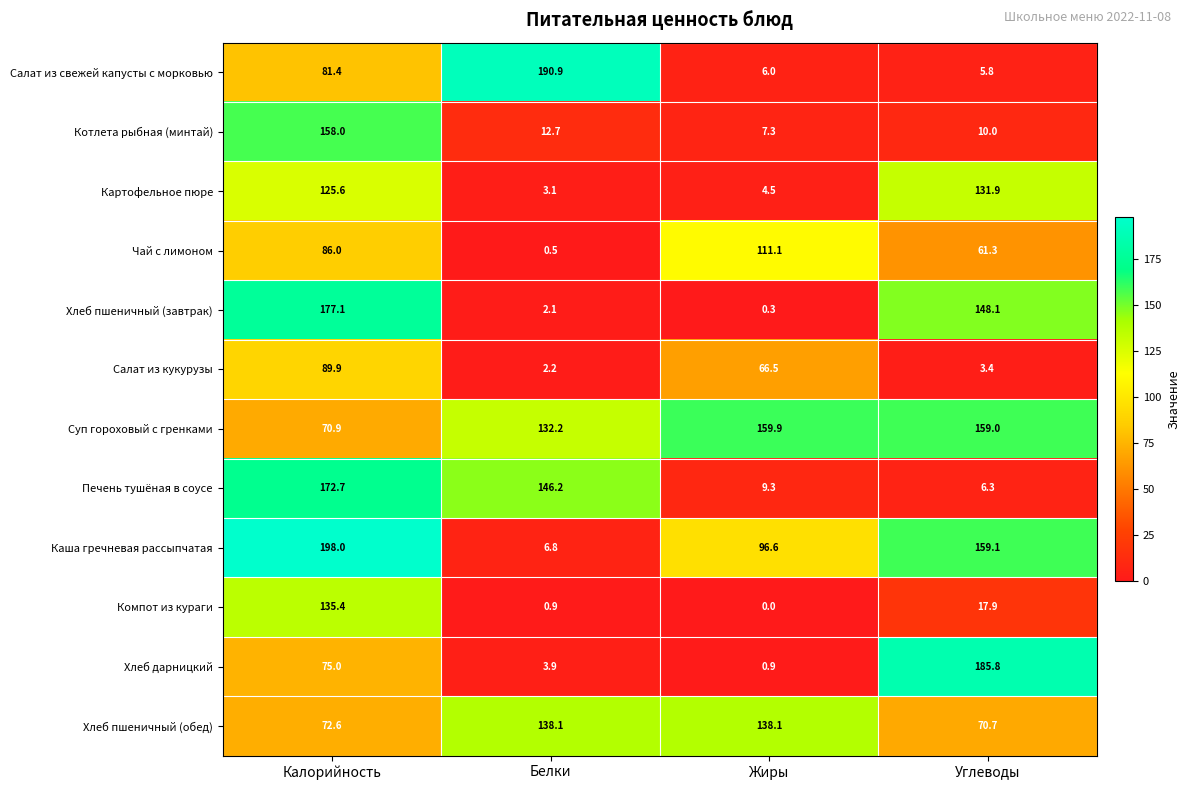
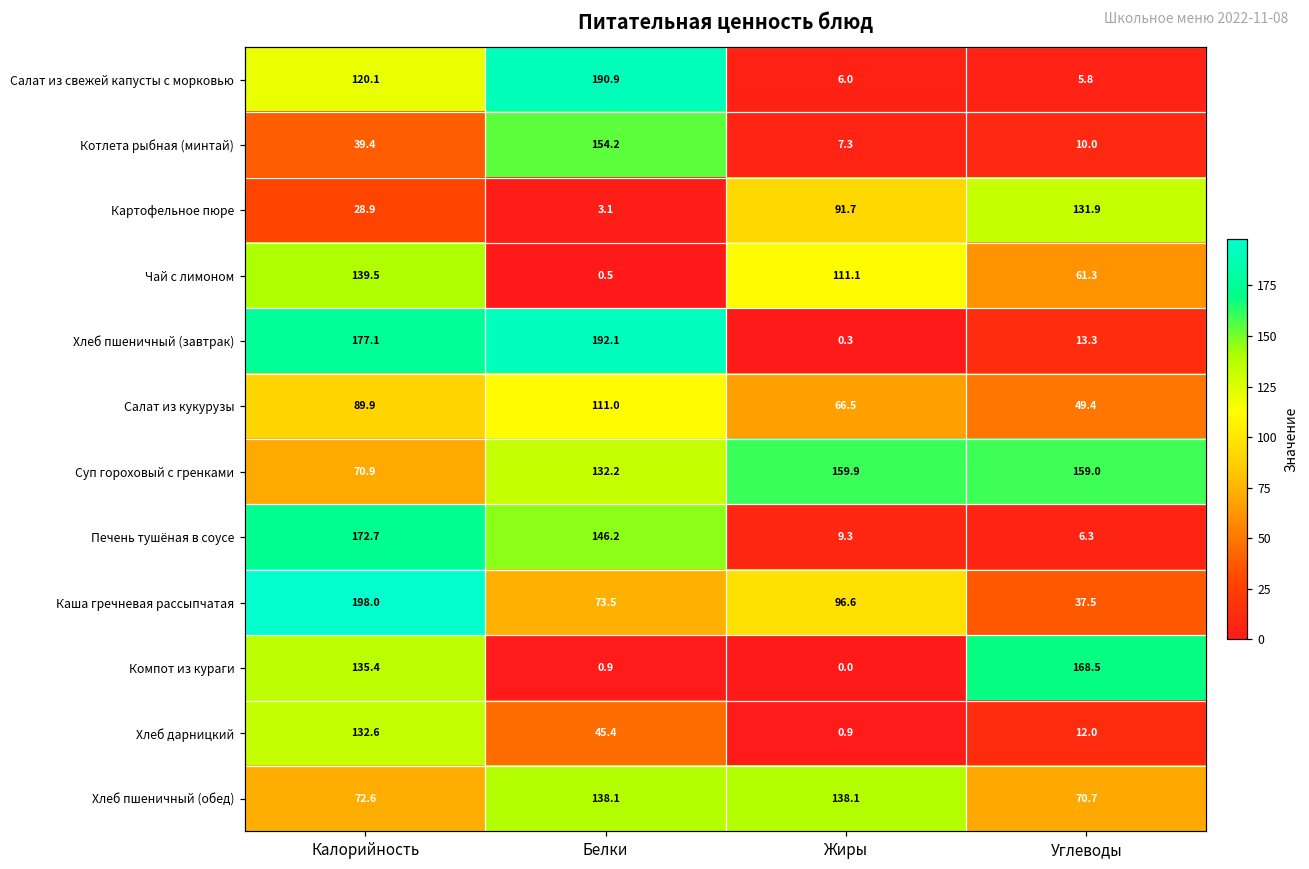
  {
    "Салат из свежей капусты с морковью": {
-     "Калорийность": 81.4,
+     "Калорийность": 120.1,
      "Белки": 190.9,
      "Жиры": 6.0,
      "Углеводы": 5.8
    },
    "Котлета рыбная (минтай)": {
-     "Калорийность": 158.0,
-     "Белки": 12.7,
+     "Калорийность": 39.4,
+     "Белки": 154.2,
      "Жиры": 7.3,
      "Углеводы": 10.0
    },
    "Картофельное пюре": {
-     "Калорийность": 125.6,
+     "Калорийность": 28.9,
      "Белки": 3.1,
-     "Жиры": 4.5,
+     "Жиры": 91.7,
      "Углеводы": 131.9
    },
    "Чай с лимоном": {
-     "Калорийность": 86.0,
+     "Калорийность": 139.5,
      "Белки": 0.5,
      "Жиры": 111.1,
      "Углеводы": 61.3
    },
    "Хлеб пшеничный (завтрак)": {
      "Калорийность": 177.1,
-     "Белки": 2.1,
+     "Белки": 192.1,
      "Жиры": 0.3,
-     "Углеводы": 148.1
+     "Углеводы": 13.3
    },
    "Салат из кукурузы": {
      "Калорийность": 89.9,
-     "Белки": 2.2,
+     "Белки": 111.0,
      "Жиры": 66.5,
-     "Углеводы": 3.4
+     "Углеводы": 49.4
    },
    "Суп гороховый с гренками": {
      "Калорийность": 70.9,
      "Белки": 132.2,
      "Жиры": 159.9,
      "Углеводы": 159.0
    },
    "Печень тушёная в соусе": {
      "Калорийность": 172.7,
      "Белки": 146.2,
      "Жиры": 9.3,
      "Углеводы": 6.3
    },
    "Каша гречневая рассыпчатая": {
      "Калорийность": 198.0,
-     "Белки": 6.8,
+     "Белки": 73.5,
      "Жиры": 96.6,
-     "Углеводы": 159.1
+     "Углеводы": 37.5
    },
    "Компот из кураги": {
      "Калорийность": 135.4,
      "Белки": 0.9,
      "Жиры": 0.0,
-     "Углеводы": 17.9
+     "Углеводы": 168.5
    },
    "Хлеб дарницкий": {
-     "Калорийность": 75.0,
-     "Белки": 3.9,
+     "Калорийность": 132.6,
+     "Белки": 45.4,
      "Жиры": 0.9,
-     "Углеводы": 185.8
+     "Углеводы": 12.0
    },
    "Хлеб пшеничный (обед)": {
      "Калорийность": 72.6,
      "Белки": 138.1,
      "Жиры": 138.1,
      "Углеводы": 70.7
    }
  }
